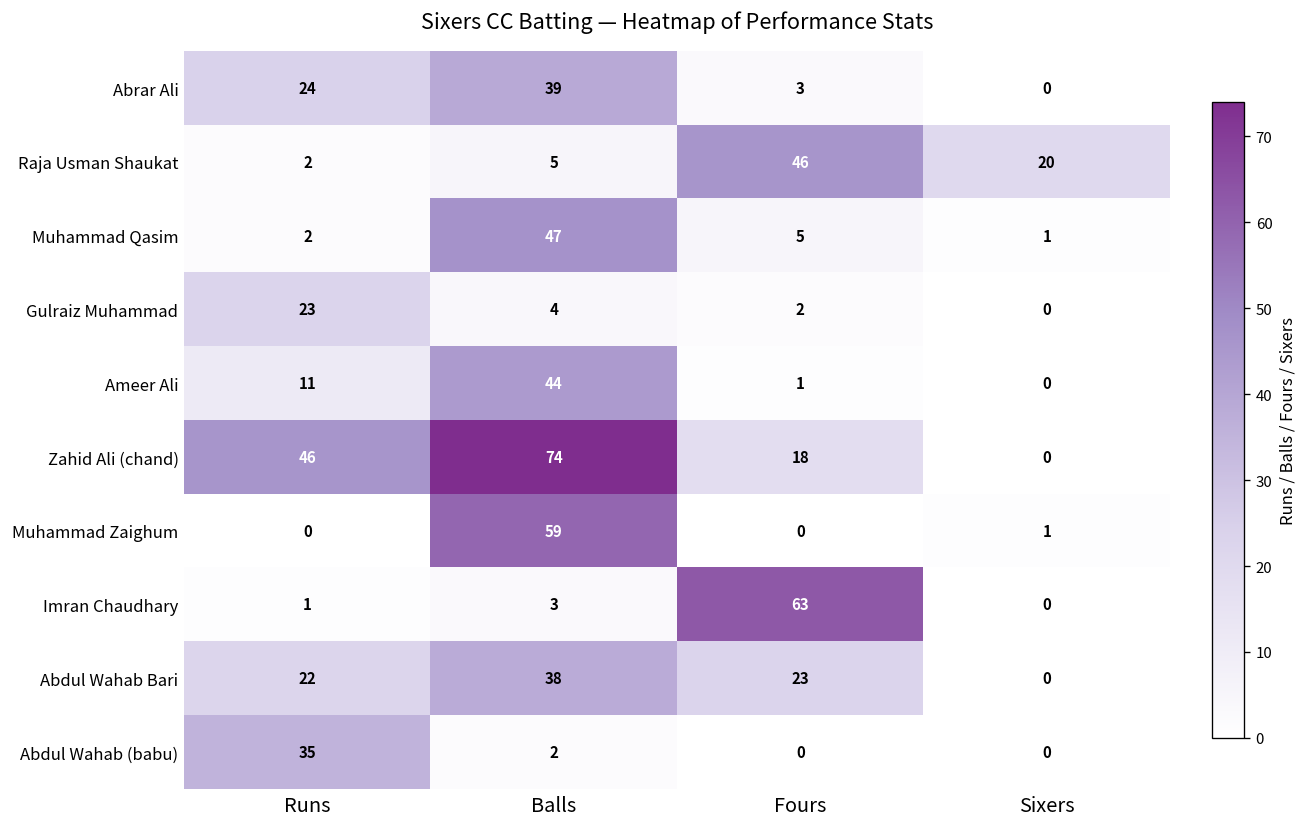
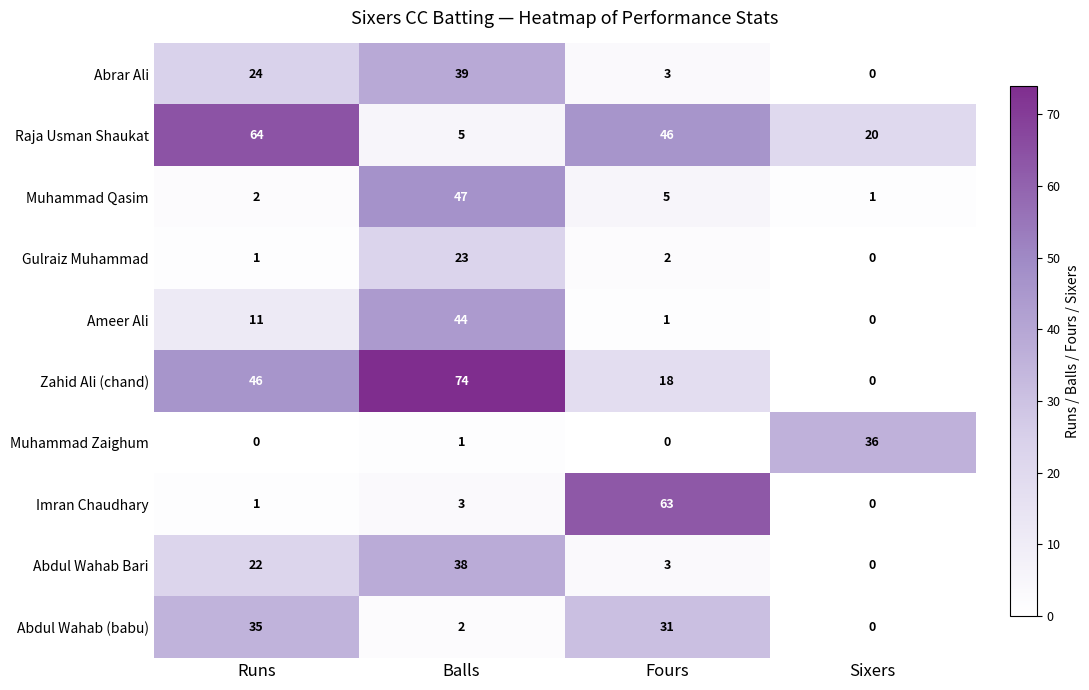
  {
    "Abrar Ali": {
      "Runs": 24,
      "Balls": 39,
      "Fours": 3,
      "Sixers": 0
    },
    "Raja Usman Shaukat": {
-     "Runs": 2,
+     "Runs": 64,
      "Balls": 5,
      "Fours": 46,
      "Sixers": 20
    },
    "Muhammad Qasim": {
      "Runs": 2,
      "Balls": 47,
      "Fours": 5,
      "Sixers": 1
    },
    "Gulraiz Muhammad": {
-     "Runs": 23,
-     "Balls": 4,
+     "Runs": 1,
+     "Balls": 23,
      "Fours": 2,
      "Sixers": 0
    },
    "Ameer Ali": {
      "Runs": 11,
      "Balls": 44,
      "Fours": 1,
      "Sixers": 0
    },
    "Zahid Ali (chand)": {
      "Runs": 46,
      "Balls": 74,
      "Fours": 18,
      "Sixers": 0
    },
    "Muhammad Zaighum": {
      "Runs": 0,
-     "Balls": 59,
+     "Balls": 1,
      "Fours": 0,
-     "Sixers": 1
+     "Sixers": 36
    },
    "Imran Chaudhary": {
      "Runs": 1,
      "Balls": 3,
      "Fours": 63,
      "Sixers": 0
    },
    "Abdul Wahab Bari": {
      "Runs": 22,
      "Balls": 38,
-     "Fours": 23,
+     "Fours": 3,
      "Sixers": 0
    },
    "Abdul Wahab (babu)": {
      "Runs": 35,
      "Balls": 2,
-     "Fours": 0,
+     "Fours": 31,
      "Sixers": 0
    }
  }
